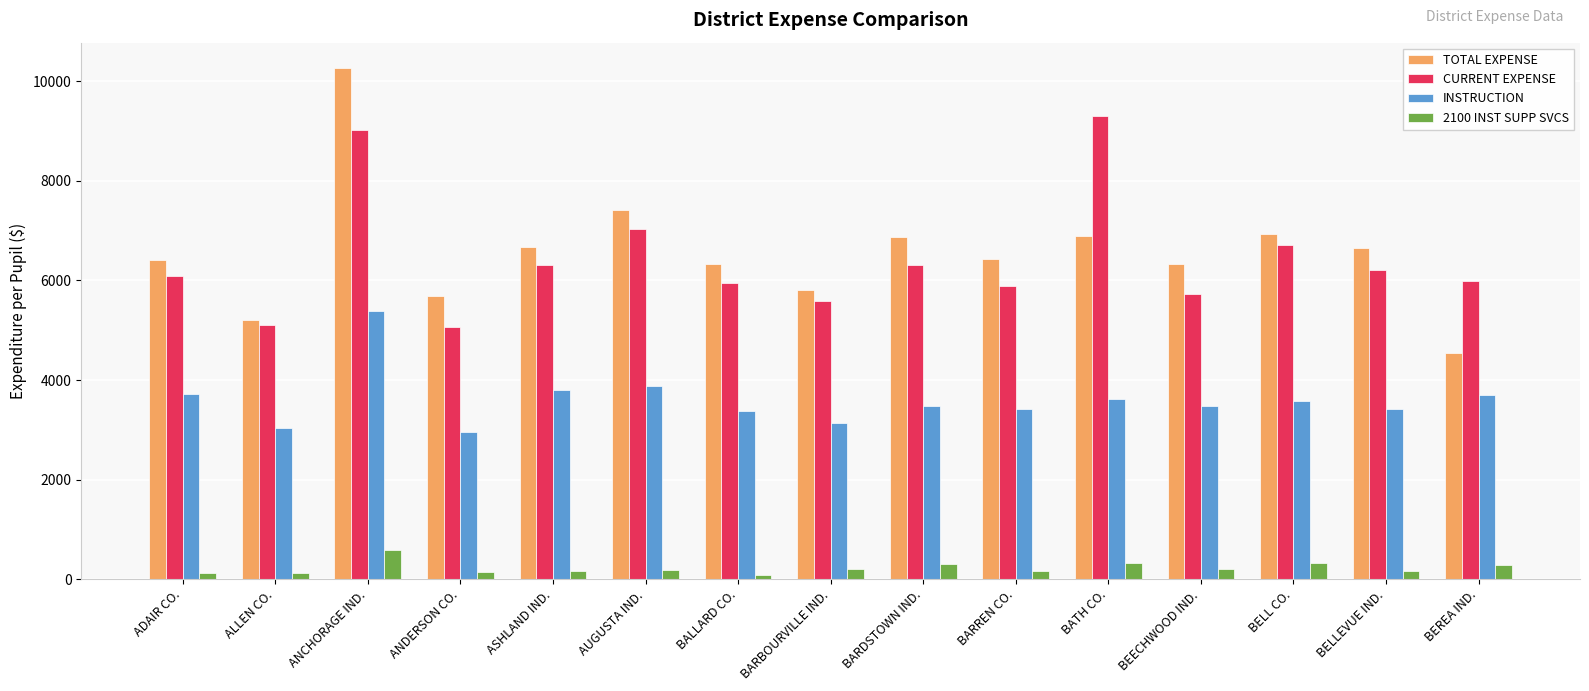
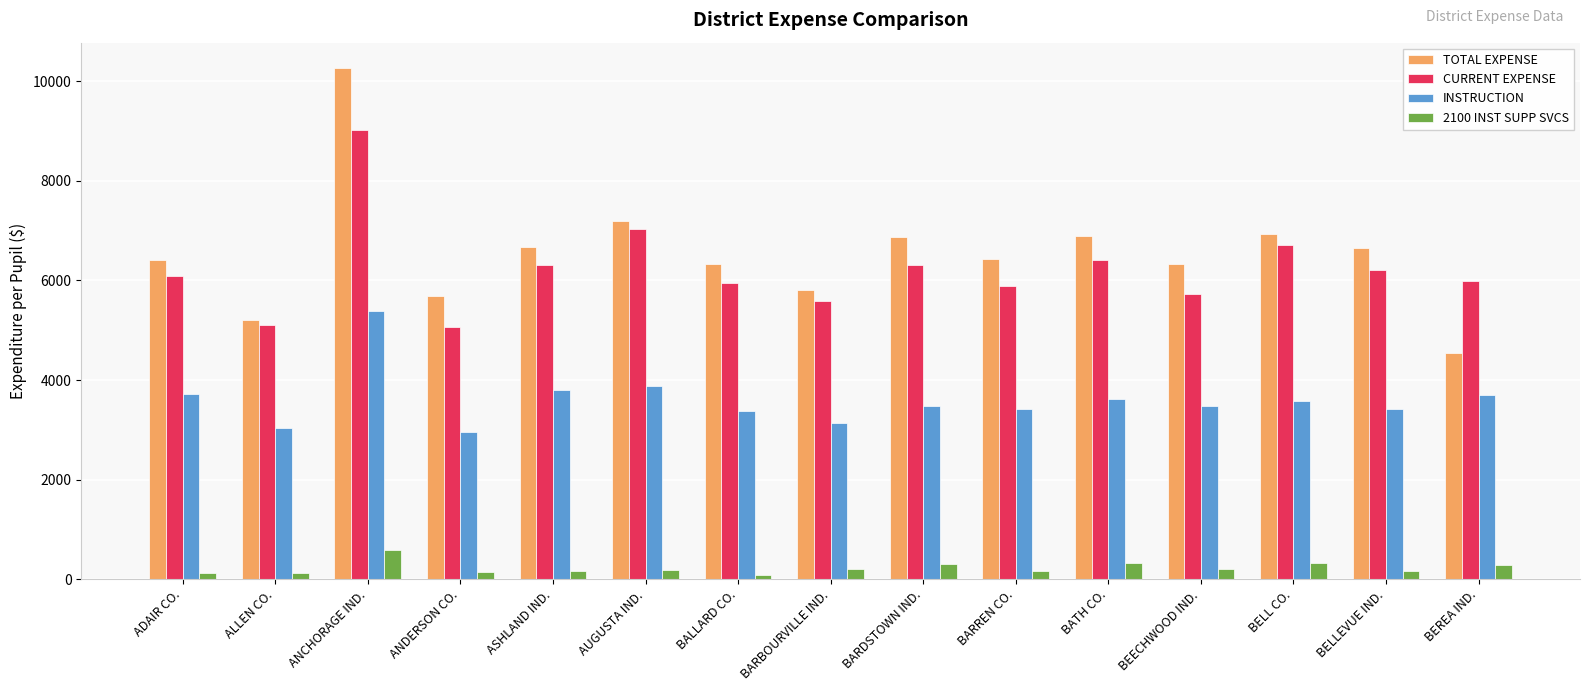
  {
    "TOTAL EXPENSE": {
      "ADAIR CO.": 6400,
      "ALLEN CO.": 5200,
      "ANCHORAGE IND.": 10300,
      "ANDERSON CO.": 5700,
      "ASHLAND IND.": 6700,
-     "AUGUSTA IND.": 7400,
+     "AUGUSTA IND.": 7200,
      "BALLARD CO.": 6300,
      "BARBOURVILLE IND.": 5800,
      "BARDSTOWN IND.": 6900,
      "BARREN CO.": 6400,
      "BATH CO.": 6900,
      "BEECHWOOD IND.": 6300,
      "BELL CO.": 6900,
      "BELLEVUE IND.": 6600,
      "BEREA IND.": 4500
    },
    "CURRENT EXPENSE": {
      "ADAIR CO.": 6100,
      "ALLEN CO.": 5100,
      "ANCHORAGE IND.": 9000,
      "ANDERSON CO.": 5100,
      "ASHLAND IND.": 6300,
      "AUGUSTA IND.": 7000,
      "BALLARD CO.": 6000,
      "BARBOURVILLE IND.": 5600,
      "BARDSTOWN IND.": 6300,
      "BARREN CO.": 5900,
-     "BATH CO.": 9300,
+     "BATH CO.": 6400,
      "BEECHWOOD IND.": 5700,
      "BELL CO.": 6700,
      "BELLEVUE IND.": 6200,
      "BEREA IND.": 6000
    },
    "INSTRUCTION": {
      "ADAIR CO.": 3700,
      "ALLEN CO.": 3000,
      "ANCHORAGE IND.": 5400,
      "ANDERSON CO.": 3000,
      "ASHLAND IND.": 3800,
      "AUGUSTA IND.": 3900,
      "BALLARD CO.": 3400,
      "BARBOURVILLE IND.": 3100,
      "BARDSTOWN IND.": 3500,
      "BARREN CO.": 3400,
      "BATH CO.": 3600,
      "BEECHWOOD IND.": 3500,
      "BELL CO.": 3600,
      "BELLEVUE IND.": 3400,
      "BEREA IND.": 3700
    },
    "2100 INST SUPP SVCS": {
      "ADAIR CO.": 100,
      "ALLEN CO.": 100,
      "ANCHORAGE IND.": 600,
      "ANDERSON CO.": 100,
      "ASHLAND IND.": 200,
      "AUGUSTA IND.": 200,
      "BALLARD CO.": 100,
      "BARBOURVILLE IND.": 200,
      "BARDSTOWN IND.": 300,
      "BARREN CO.": 200,
      "BATH CO.": 300,
      "BEECHWOOD IND.": 200,
      "BELL CO.": 300,
      "BELLEVUE IND.": 200,
      "BEREA IND.": 300
    }
  }
